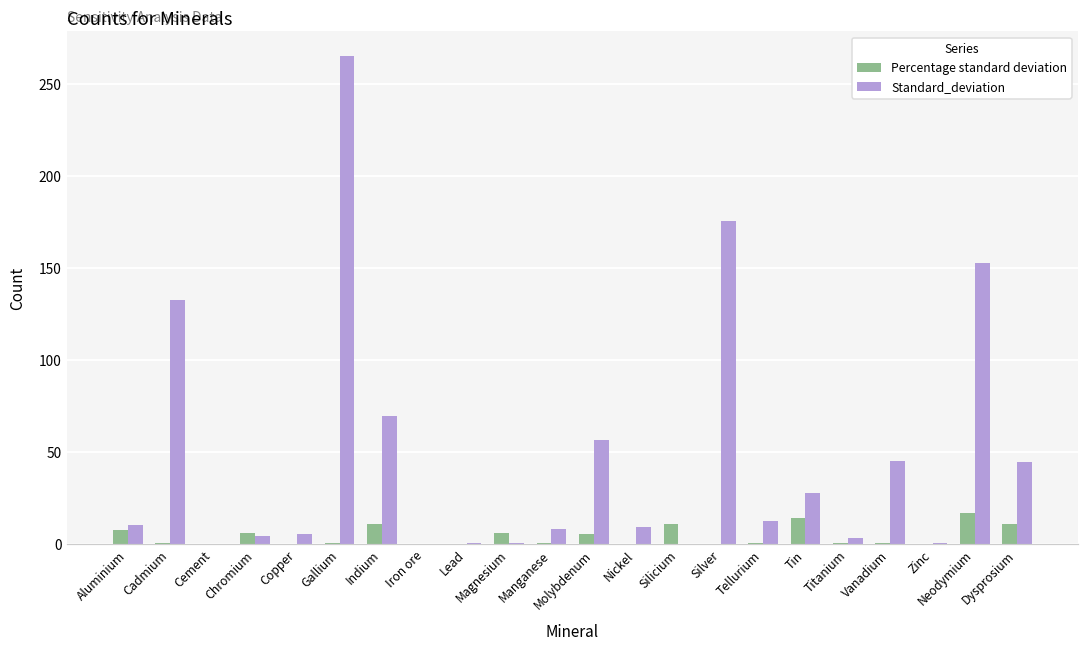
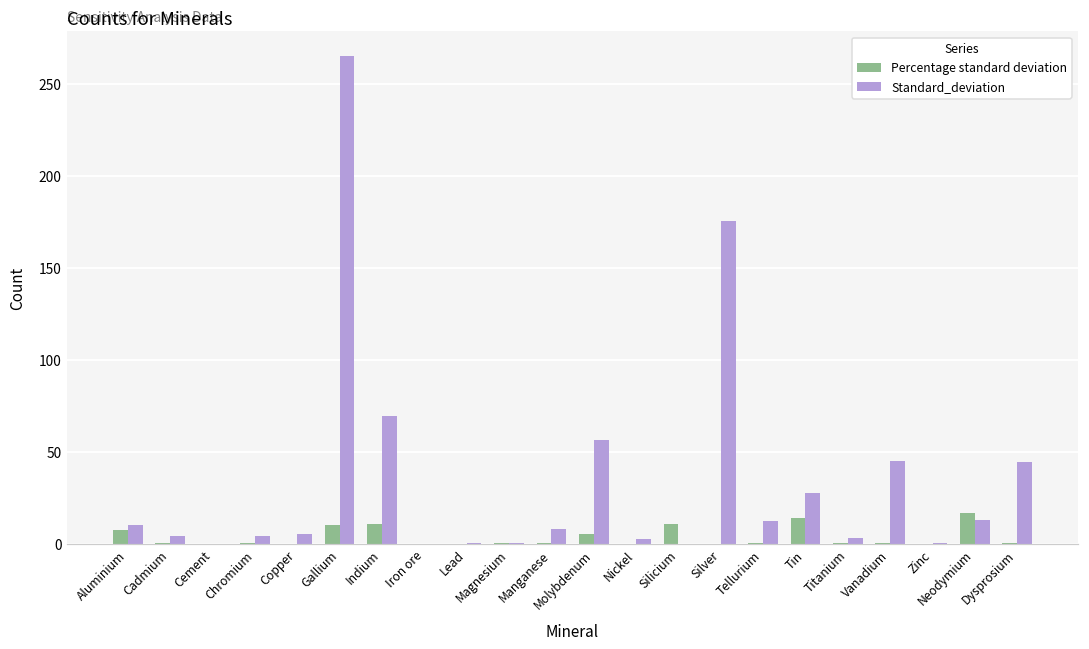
  {
    "Percentage standard deviation": {
      "Aluminium": 8,
      "Cement": 0,
-     "Chromium": 6,
-     "Gallium": 1,
+     "Chromium": 1,
+     "Gallium": 10,
      "Indium": 11,
-     "Magnesium": 6,
+     "Magnesium": 1,
      "Molybdenum": 5,
      "Silicium": 11,
      "Tin": 14,
      "Neodymium": 17,
-     "Dysprosium": 11
+     "Dysprosium": 1
    },
    "Standard_deviation": {
      "Aluminium": 10,
-     "Cadmium": 133,
+     "Cadmium": 5,
      "Cement": 0,
      "Chromium": 4,
      "Copper": 5,
      "Gallium": 265,
      "Indium": 69,
      "Manganese": 8,
      "Molybdenum": 56,
-     "Nickel": 9,
+     "Nickel": 3,
      "Silver": 175,
      "Tellurium": 13,
      "Tin": 28,
      "Titanium": 3,
      "Vanadium": 45,
-     "Neodymium": 153,
+     "Neodymium": 13,
      "Dysprosium": 44
    }
  }
